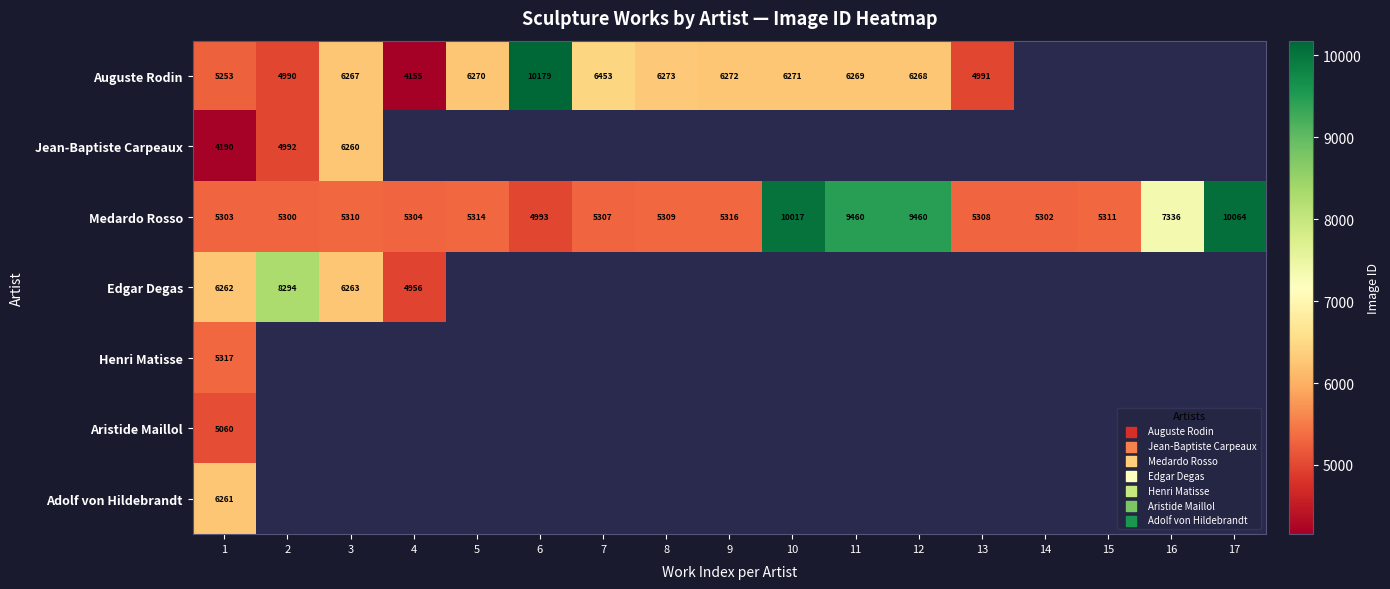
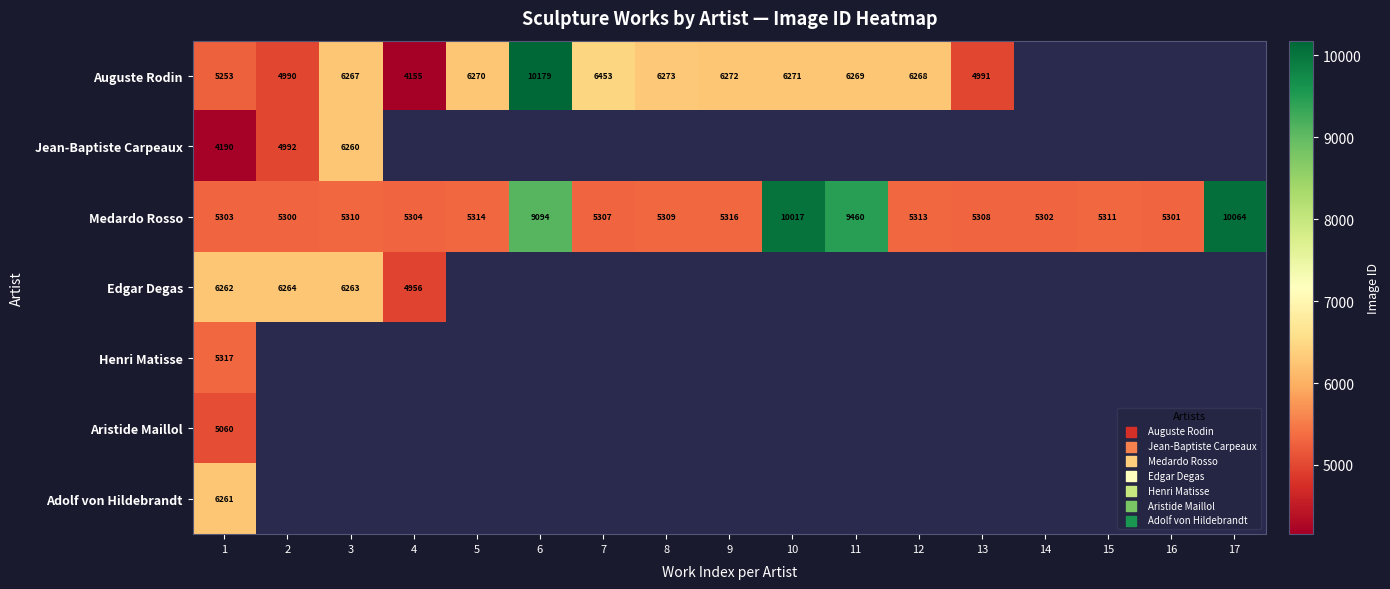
  {
    "Auguste Rodin": {
      "1": 5253,
      "2": 4990,
      "3": 6267,
      "4": 4155,
      "5": 6270,
      "6": 10179,
      "7": 6453,
      "8": 6273,
      "9": 6272,
      "10": 6271,
      "11": 6269,
      "12": 6268,
      "13": 4991
    },
    "Jean-Baptiste Carpeaux": {
      "1": 4190,
      "2": 4992,
      "3": 6260
    },
    "Medardo Rosso": {
      "1": 5303,
      "2": 5300,
      "3": 5310,
      "4": 5304,
      "5": 5314,
-     "6": 4993,
+     "6": 9094,
      "7": 5307,
      "8": 5309,
      "9": 5316,
      "10": 10017,
      "11": 9460,
-     "12": 9460,
+     "12": 5313,
      "13": 5308,
      "14": 5302,
      "15": 5311,
-     "16": 7336,
+     "16": 5301,
      "17": 10064
    },
    "Edgar Degas": {
      "1": 6262,
-     "2": 8294,
+     "2": 6264,
      "3": 6263,
      "4": 4956
    },
    "Henri Matisse": {
      "1": 5317
    },
    "Aristide Maillol": {
      "1": 5060
    },
    "Adolf von Hildebrandt": {
      "1": 6261
    }
  }
